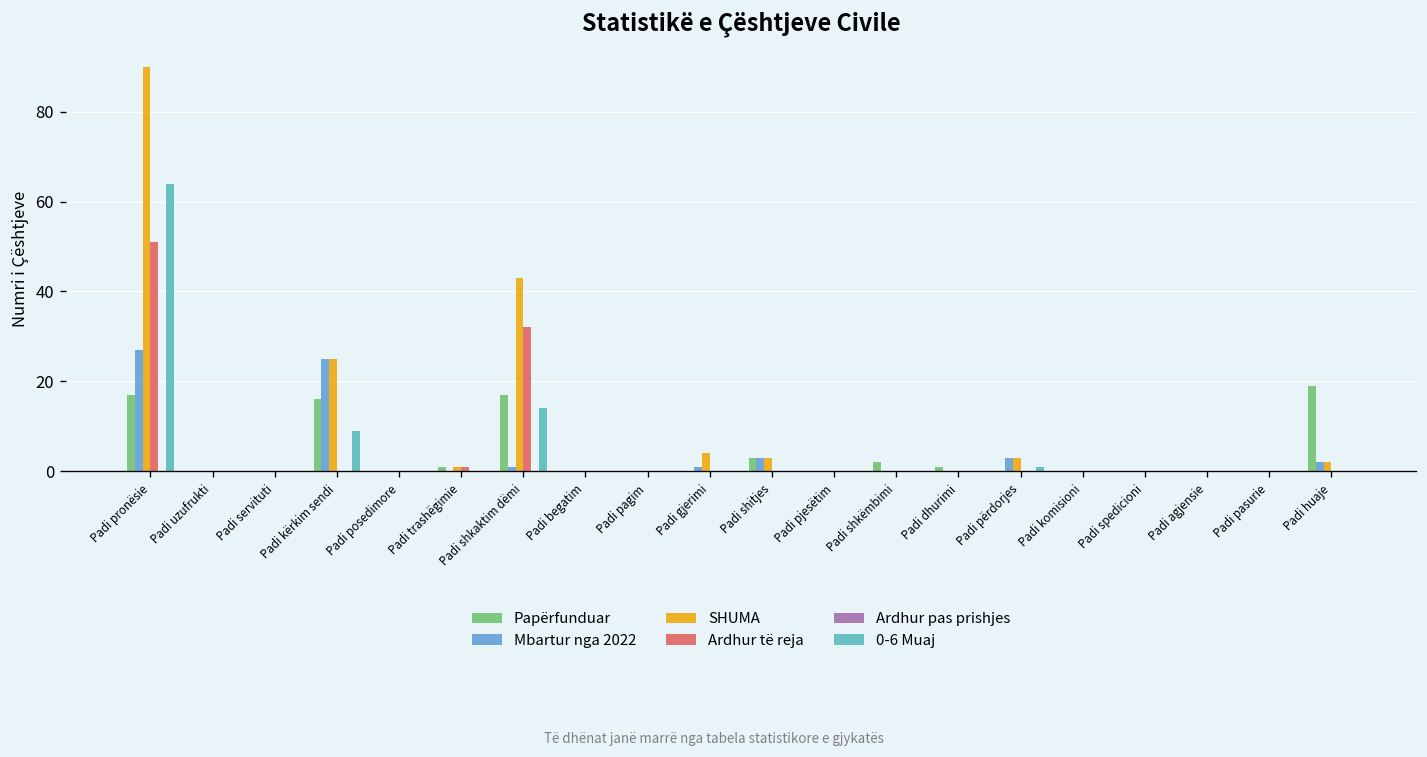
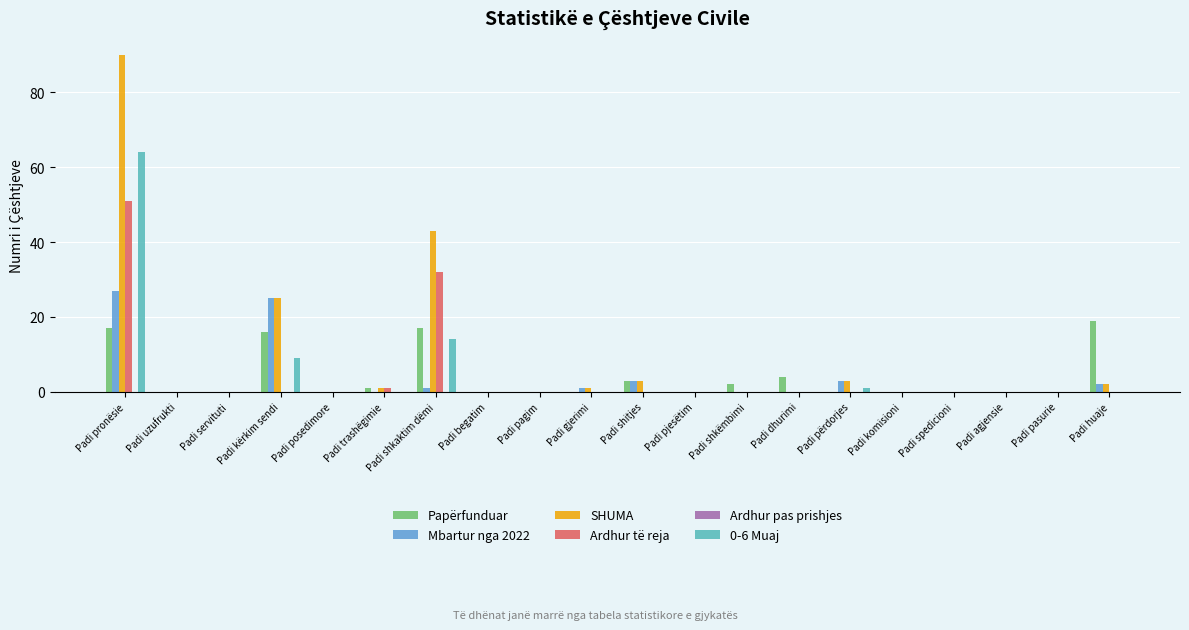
  {
    "Papërfunduar": {
      "Padi pronësie": 17,
      "Padi uzufrukti": 0,
      "Padi servituti": 0,
      "Padi kërkim sendi": 16,
      "Padi posedimore": 0,
      "Padi trashëgimie": 1,
      "Padi shkaktim dëmi": 17,
      "Padi begatim": 0,
      "Padi pagim": 0,
      "Padi gjerimi": 0,
      "Padi shitjes": 3,
      "Padi pjesëtim": 0,
      "Padi shkëmbimi": 2,
-     "Padi dhurimi": 1,
+     "Padi dhurimi": 4,
      "Padi përdorjes": 0,
      "Padi komisioni": 0,
      "Padi spedicioni": 0,
      "Padi agjensie": 0,
      "Padi pasurie": 0,
      "Padi huaje": 19
    },
    "SHUMA": {
      "Padi pronësie": 90,
      "Padi uzufrukti": 0,
      "Padi servituti": 0,
      "Padi kërkim sendi": 25,
      "Padi posedimore": 0,
      "Padi trashëgimie": 1,
      "Padi shkaktim dëmi": 43,
      "Padi begatim": 0,
      "Padi pagim": 0,
-     "Padi gjerimi": 4,
+     "Padi gjerimi": 1,
      "Padi shitjes": 3,
      "Padi pjesëtim": 0,
      "Padi shkëmbimi": 0,
      "Padi dhurimi": 0,
      "Padi përdorjes": 3,
      "Padi komisioni": 0,
      "Padi spedicioni": 0,
      "Padi agjensie": 0,
      "Padi pasurie": 0,
      "Padi huaje": 2
    },
    "Ardhur të reja": {
      "Padi pronësie": 51,
      "Padi uzufrukti": 0,
      "Padi servituti": 0,
      "Padi kërkim sendi": 0,
      "Padi posedimore": 0,
      "Padi trashëgimie": 1,
      "Padi shkaktim dëmi": 32,
      "Padi begatim": 0,
      "Padi pagim": 0,
      "Padi gjerimi": 0,
      "Padi shitjes": 0,
      "Padi pjesëtim": 0,
      "Padi shkëmbimi": 0,
      "Padi dhurimi": 0,
      "Padi përdorjes": 0,
      "Padi komisioni": 0,
      "Padi spedicioni": 0,
      "Padi agjensie": 0,
      "Padi pasurie": 0,
      "Padi huaje": 0
    },
    "Ardhur pas prishjes": {
      "Padi pronësie": 0,
      "Padi uzufrukti": 0,
      "Padi servituti": 0,
      "Padi kërkim sendi": 0,
      "Padi posedimore": 0,
      "Padi trashëgimie": 0,
      "Padi shkaktim dëmi": 0,
      "Padi begatim": 0,
      "Padi pagim": 0,
      "Padi gjerimi": 0,
      "Padi shitjes": 0,
      "Padi pjesëtim": 0,
      "Padi shkëmbimi": 0,
      "Padi dhurimi": 0,
      "Padi përdorjes": 0,
      "Padi komisioni": 0,
      "Padi spedicioni": 0,
      "Padi agjensie": 0,
      "Padi pasurie": 0,
      "Padi huaje": 0
    }
  }
